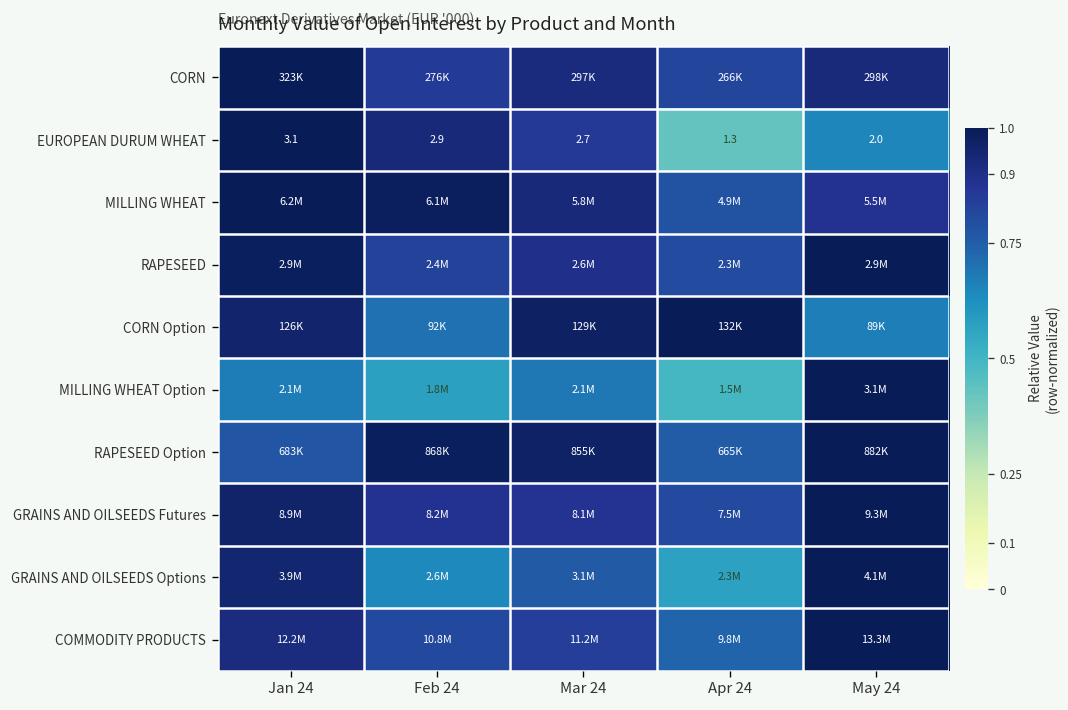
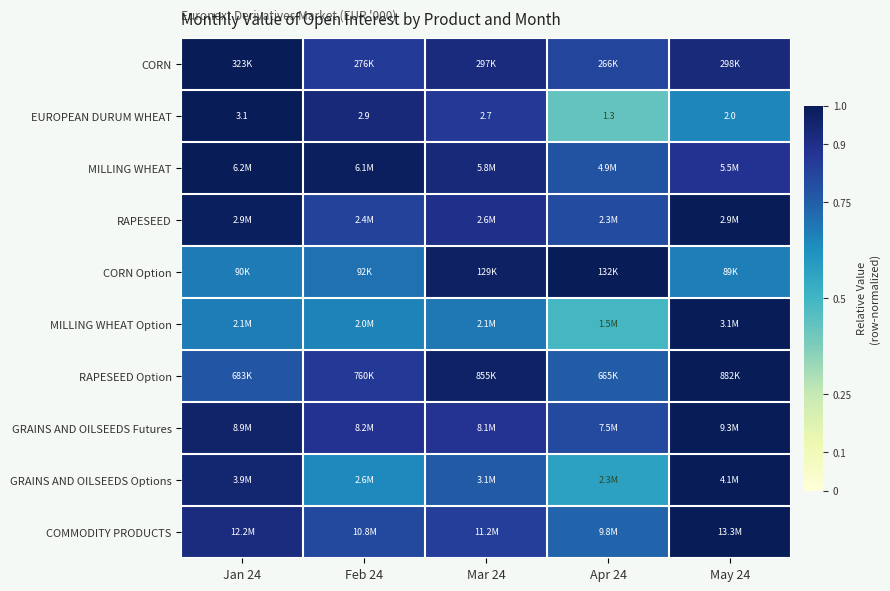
  {
    "CORN": {
      "Jan 24": "323K",
      "Feb 24": "276K",
      "Mar 24": "297K",
      "Apr 24": "266K",
      "May 24": "298K"
    },
    "EUROPEAN DURUM WHEAT": {
      "Jan 24": "3.1",
      "Feb 24": "2.9",
      "Mar 24": "2.7",
      "Apr 24": "1.3",
      "May 24": "2.0"
    },
    "MILLING WHEAT": {
      "Jan 24": "6.2M",
      "Feb 24": "6.1M",
      "Mar 24": "5.8M",
      "Apr 24": "4.9M",
      "May 24": "5.5M"
    },
    "RAPESEED": {
      "Jan 24": "2.9M",
      "Feb 24": "2.4M",
      "Mar 24": "2.6M",
      "Apr 24": "2.3M",
      "May 24": "2.9M"
    },
    "CORN Option": {
-     "Jan 24": "126K",
+     "Jan 24": "90K",
      "Feb 24": "92K",
      "Mar 24": "129K",
      "Apr 24": "132K",
      "May 24": "89K"
    },
    "MILLING WHEAT Option": {
      "Jan 24": "2.1M",
-     "Feb 24": "1.8M",
+     "Feb 24": "2.0M",
      "Mar 24": "2.1M",
      "Apr 24": "1.5M",
      "May 24": "3.1M"
    },
    "RAPESEED Option": {
      "Jan 24": "683K",
-     "Feb 24": "868K",
+     "Feb 24": "760K",
      "Mar 24": "855K",
      "Apr 24": "665K",
      "May 24": "882K"
    },
    "GRAINS AND OILSEEDS Futures": {
      "Jan 24": "8.9M",
      "Feb 24": "8.2M",
      "Mar 24": "8.1M",
      "Apr 24": "7.5M",
      "May 24": "9.3M"
    },
    "GRAINS AND OILSEEDS Options": {
      "Jan 24": "3.9M",
      "Feb 24": "2.6M",
      "Mar 24": "3.1M",
      "Apr 24": "2.3M",
      "May 24": "4.1M"
    },
    "COMMODITY PRODUCTS": {
      "Jan 24": "12.2M",
      "Feb 24": "10.8M",
      "Mar 24": "11.2M",
      "Apr 24": "9.8M",
      "May 24": "13.3M"
    }
  }
